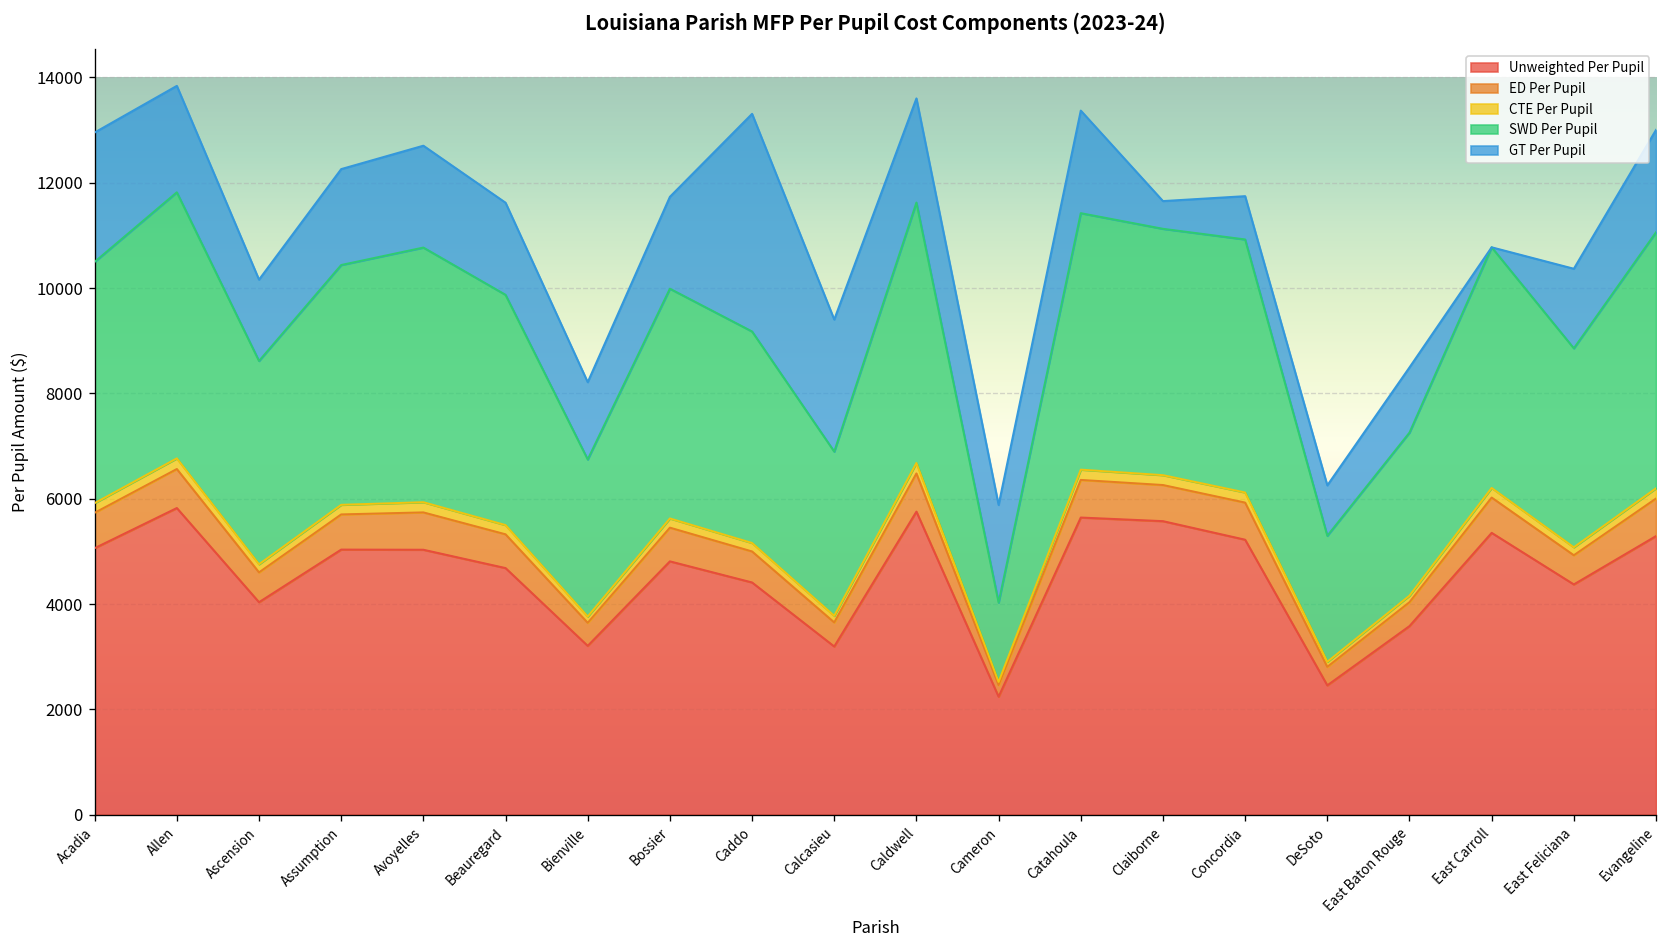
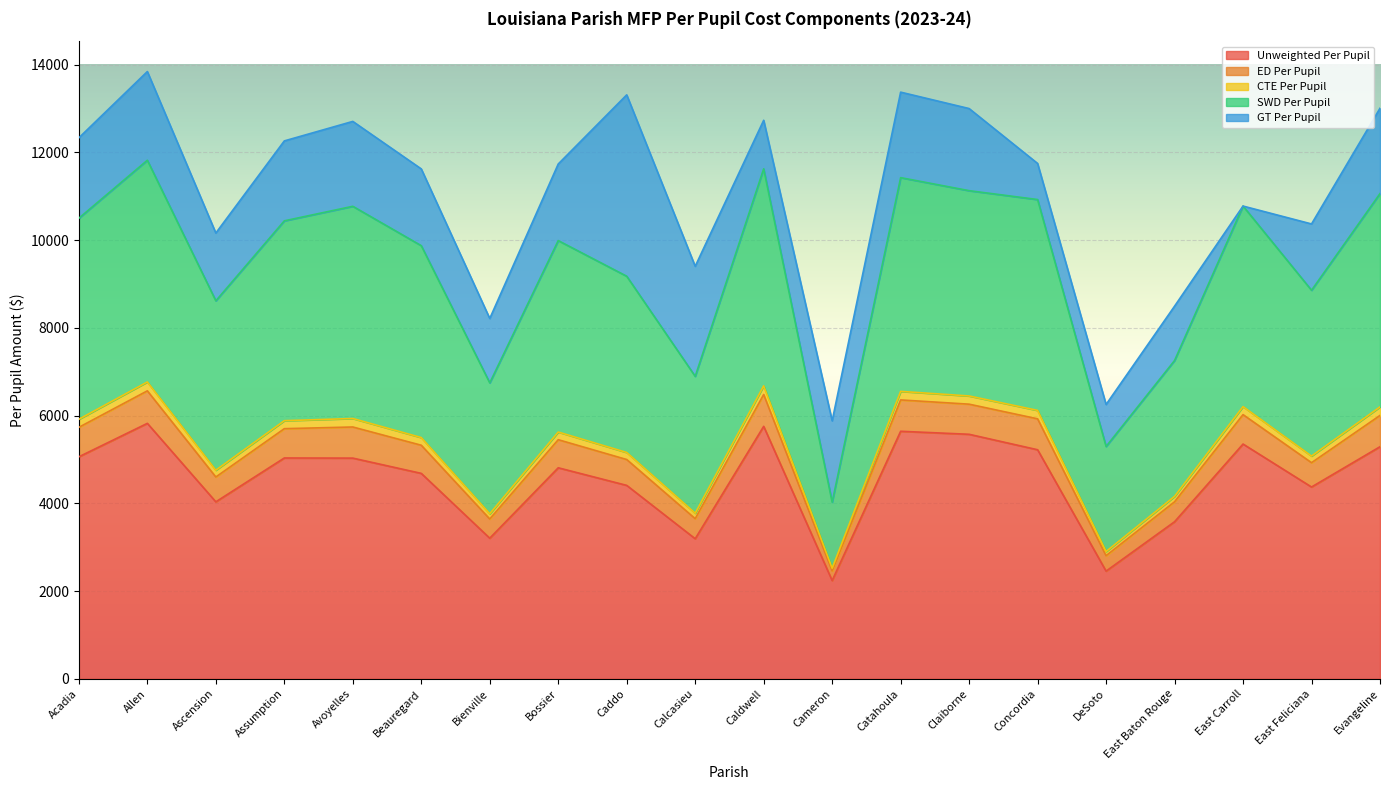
  {
    "CTE Per Pupil": {
      "Acadia": 200,
      "Allen": 200,
      "Ascension": 200,
      "Assumption": 200,
      "Avoyelles": 200,
      "Beauregard": 200,
      "Bienville": 100,
      "Bossier": 200,
      "Caddo": 200,
      "Calcasieu": 100,
      "Caldwell": 200,
      "Cameron": 100,
      "Catahoula": 200,
      "Claiborne": 200,
      "Concordia": 200,
      "DeSoto": 100,
      "East Baton Rouge": 100,
      "East Carroll": 200,
      "East Feliciana": 200,
      "Evangeline": 200
    },
    "SWD Per Pupil": {
      "Acadia": 4600,
      "Allen": 5100,
      "Ascension": 3900,
      "Assumption": 4600,
      "Avoyelles": 4800,
      "Beauregard": 4400,
      "Bienville": 3000,
      "Bossier": 4400,
      "Caddo": 4000,
      "Calcasieu": 3100,
      "Caldwell": 4900,
      "Cameron": 1500,
      "Catahoula": 4900,
      "Claiborne": 4700,
      "Concordia": 4800,
      "DeSoto": 2400,
      "East Baton Rouge": 3100,
      "East Feliciana": 3800,
      "Evangeline": 4900
    },
    "GT Per Pupil": {
-     "Acadia": 2500,
+     "Acadia": 1800,
      "Allen": 2000,
      "Ascension": 1500,
      "Assumption": 1800,
      "Avoyelles": 1900,
      "Beauregard": 1700,
      "Bienville": 1500,
      "Bossier": 1700,
      "Caddo": 4100,
      "Calcasieu": 2500,
-     "Caldwell": 2000,
+     "Caldwell": 1100,
      "Cameron": 1900,
      "Catahoula": 1900,
-     "Claiborne": 500,
+     "Claiborne": 1900,
      "Concordia": 800,
      "DeSoto": 1000,
      "East Baton Rouge": 1200,
      "East Feliciana": 1500,
      "Evangeline": 1900
    }
  }
